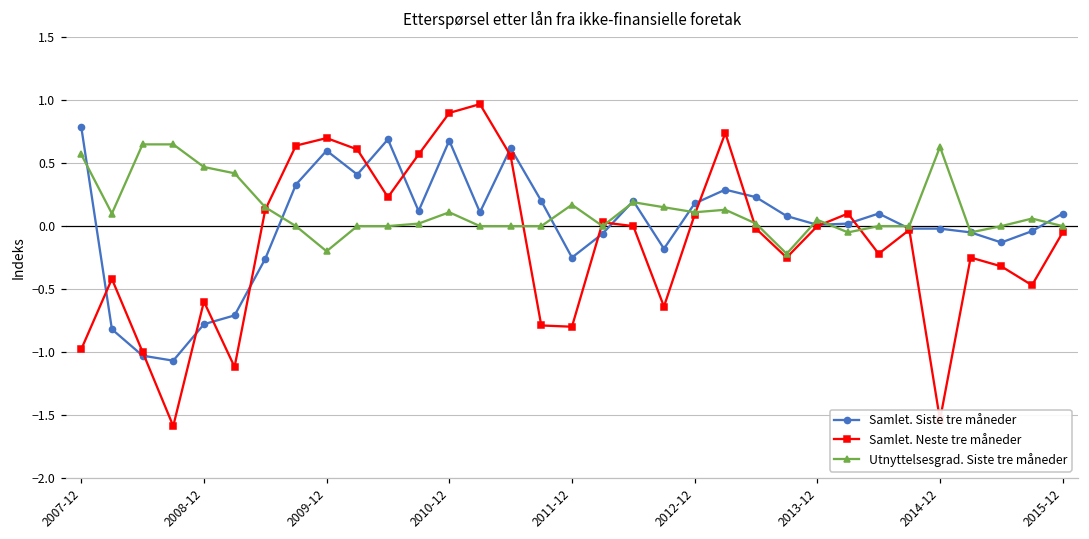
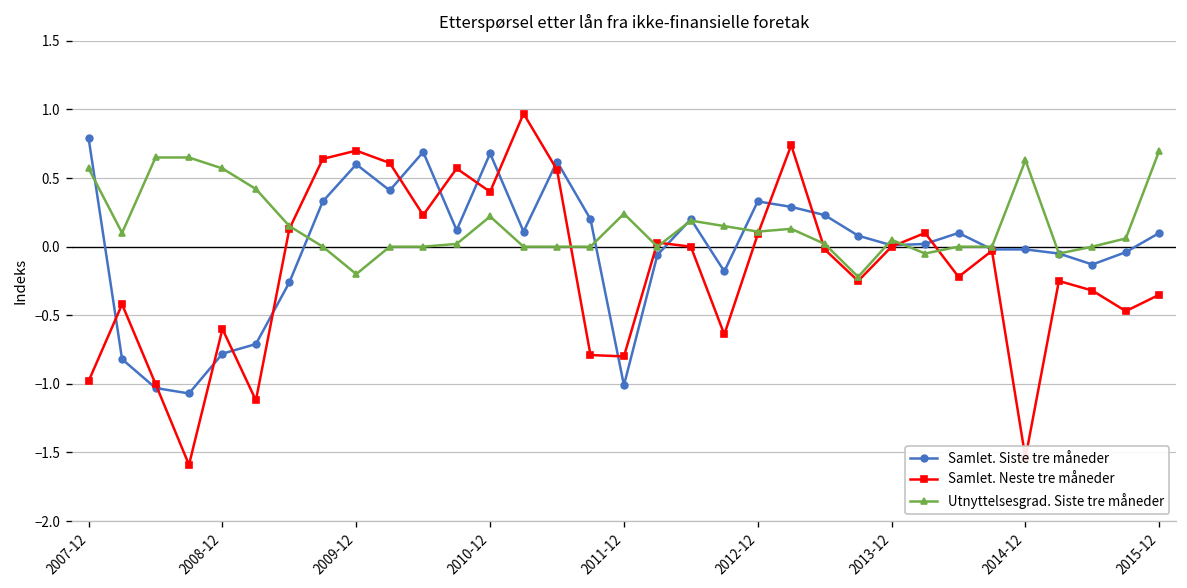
  {
    "Samlet. Siste tre måneder": {
      "2007-12": 0.79,
      "2008-12": -0.78,
      "2009-12": 0.60,
      "2010-12": 0.68,
-     "2011-12": -0.25,
-     "2012-12": 0.18,
+     "2011-12": -1.01,
+     "2012-12": 0.33,
      "2014-12": -0.02,
      "2015-12": 0.10
    },
    "Samlet. Neste tre måneder": {
      "2007-12": -0.98,
      "2008-12": -0.60,
      "2009-12": 0.70,
-     "2010-12": 0.9,
+     "2010-12": 0.4,
      "2011-12": -0.80,
-     "2015-12": -0.05
+     "2015-12": -0.35
    },
    "Utnyttelsesgrad. Siste tre måneder": {
      "2007-12": 0.57,
-     "2008-12": 0.47,
+     "2008-12": 0.57,
      "2009-12": -0.20,
-     "2010-12": 0.11,
-     "2011-12": 0.17,
+     "2010-12": 0.22,
+     "2011-12": 0.24,
      "2013-12": 0.05,
      "2014-12": 0.63,
-     "2015-12": 0.0
+     "2015-12": 0.7
    }
  }
